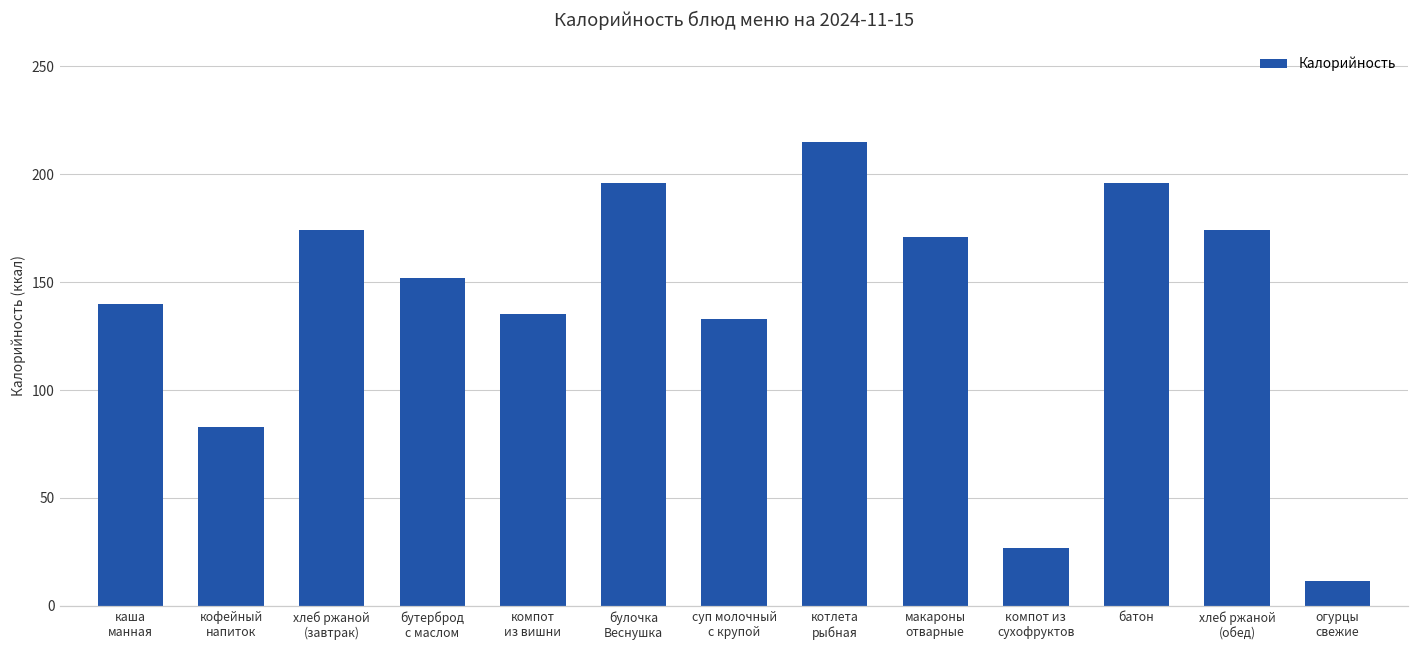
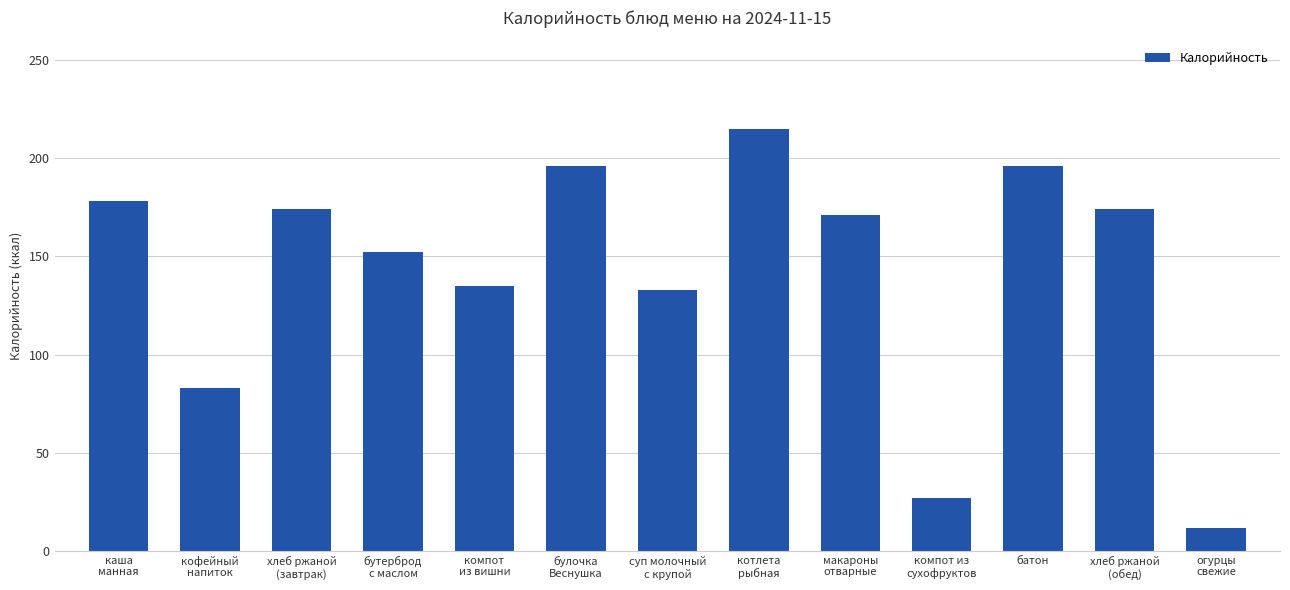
  {
-   "каша манная": 140,
+   "каша манная": 178,
    "кофейный напиток": 83,
    "хлеб ржаной (завтрак)": 174,
    "бутерброд с маслом": 152,
    "компот из вишни": 135,
    "булочка Веснушка": 196,
    "суп молочный с крупой": 133,
    "котлета рыбная": 215,
    "макароны отварные": 171,
    "компот из сухофруктов": 27,
    "батон": 196,
    "хлеб ржаной (обед)": 174,
    "огурцы свежие": 12
  }
